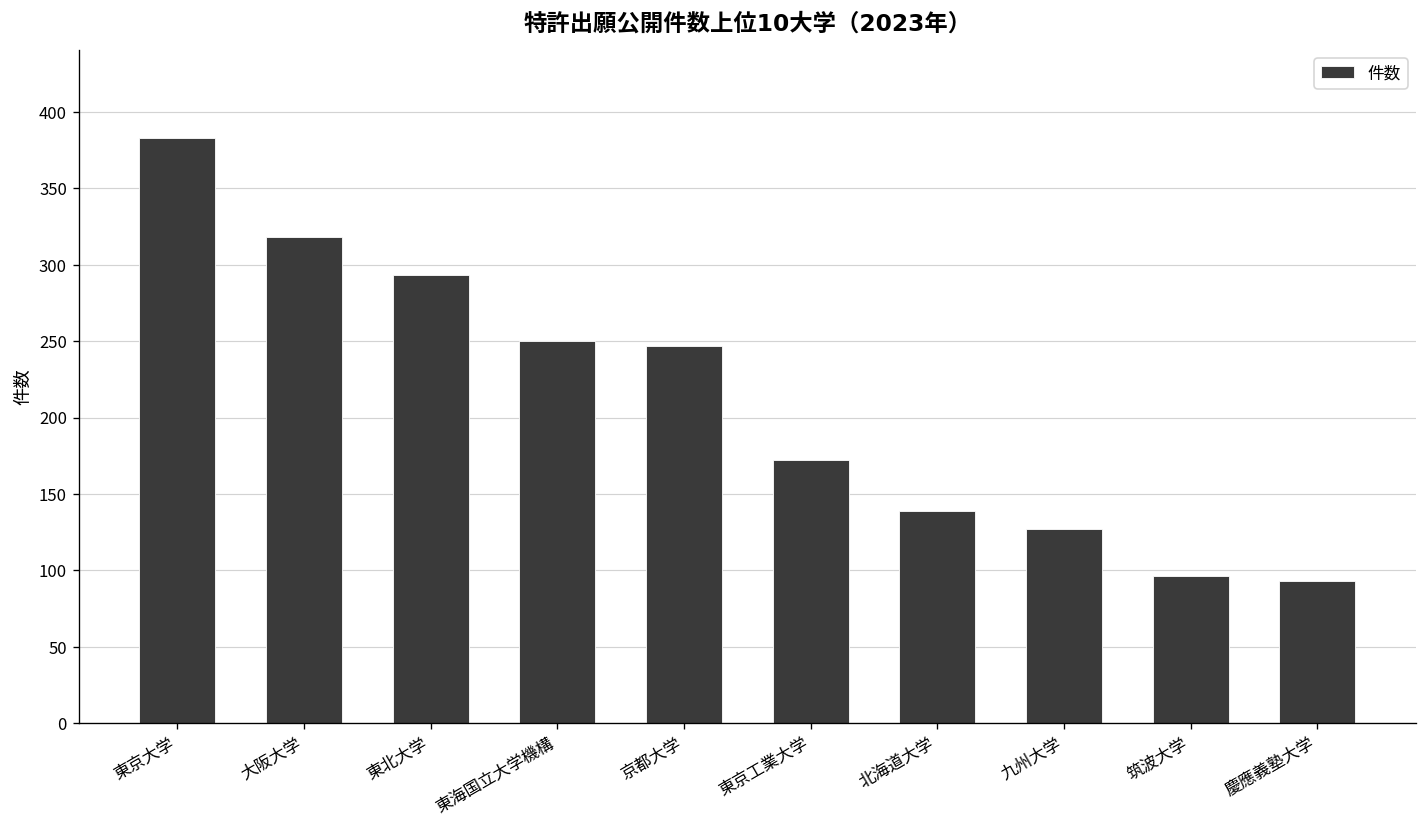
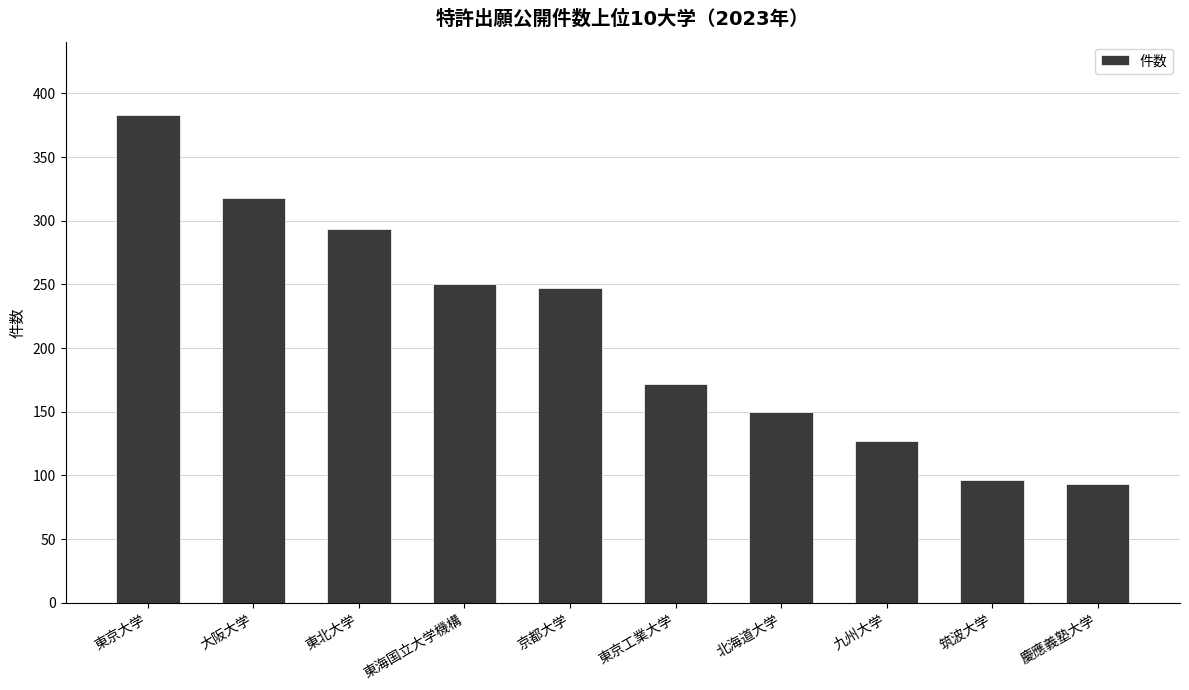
  {
    "東京大学": 383,
    "大阪大学": 318,
    "東北大学": 293,
    "東海国立大学機構": 250,
    "京都大学": 247,
    "東京工業大学": 172,
-   "北海道大学": 139,
+   "北海道大学": 150,
    "九州大学": 127,
    "筑波大学": 96,
    "慶應義塾大学": 93
  }
